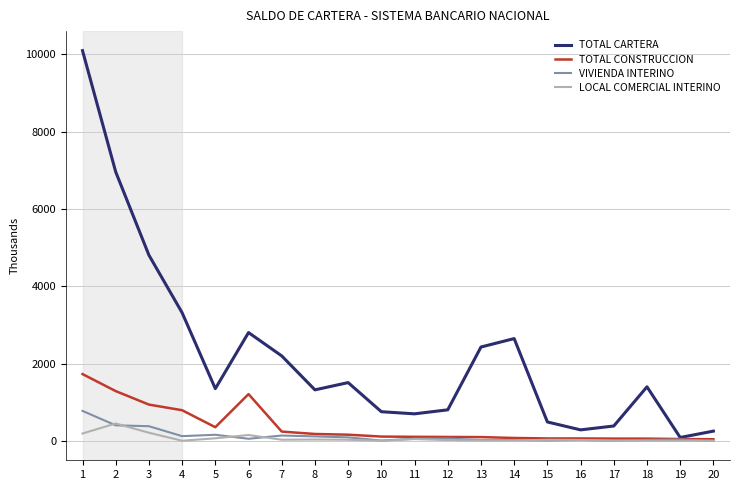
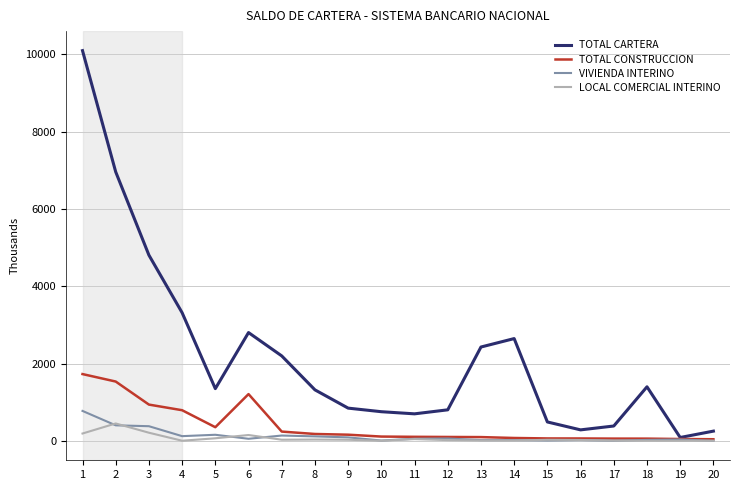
  {
    "TOTAL CARTERA": {
      "1": 10100,
      "2": 7000,
      "3": 4800,
      "4": 3300,
      "5": 1400,
      "6": 2800,
      "7": 2200,
      "8": 1300,
-     "9": 1500,
+     "9": 800,
      "10": 800,
      "11": 700,
      "12": 800,
      "13": 2400,
      "14": 2600,
      "15": 500,
      "16": 300,
      "17": 400,
      "18": 1400,
      "20": 300
    },
    "TOTAL CONSTRUCCION": {
      "1": 1700,
-     "2": 1300,
+     "2": 1500,
      "3": 900,
      "4": 800,
      "5": 400,
      "6": 1200,
      "7": 200,
      "9": 200,
      "10": 100,
      "13": 100
    }
  }
